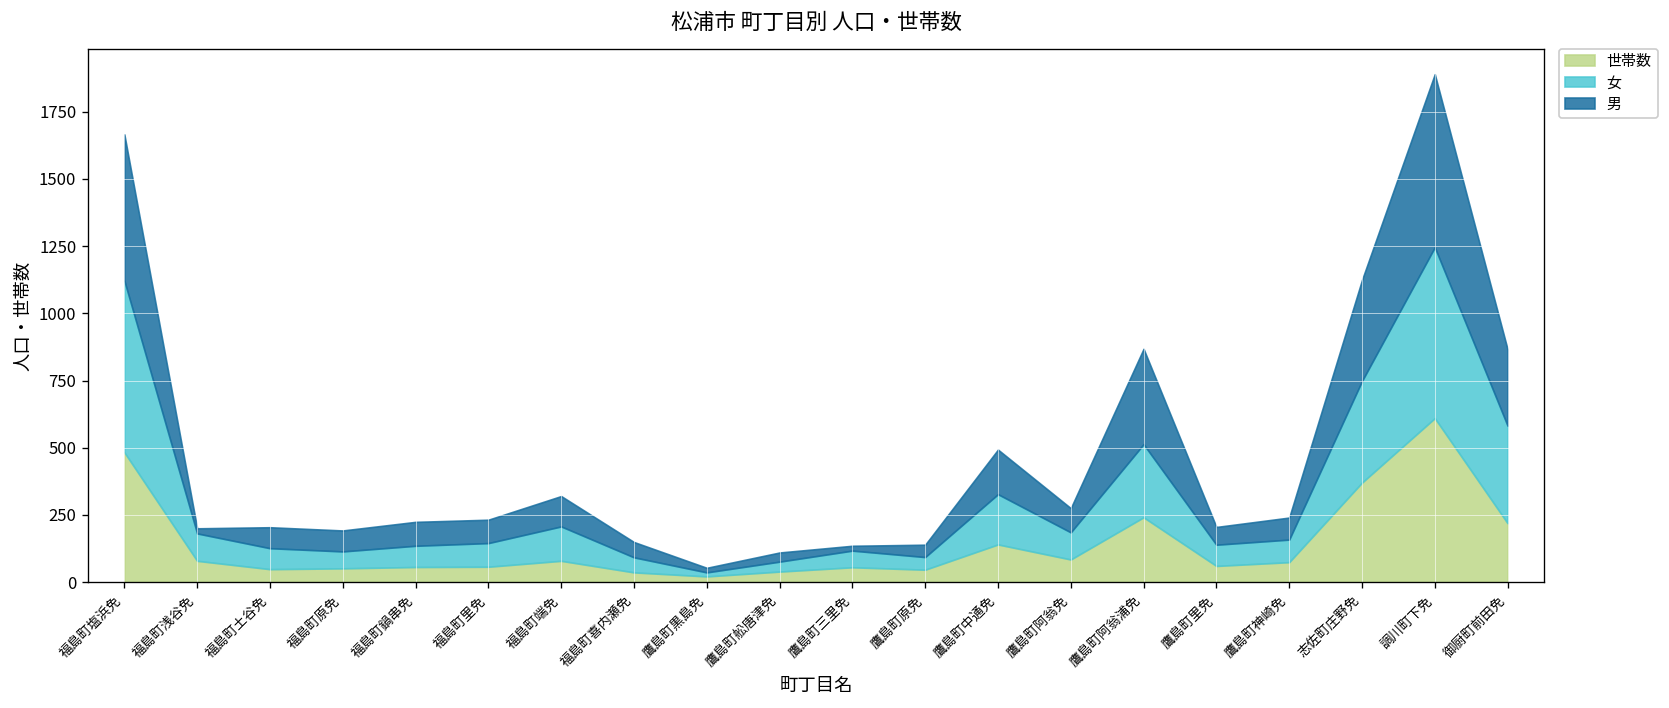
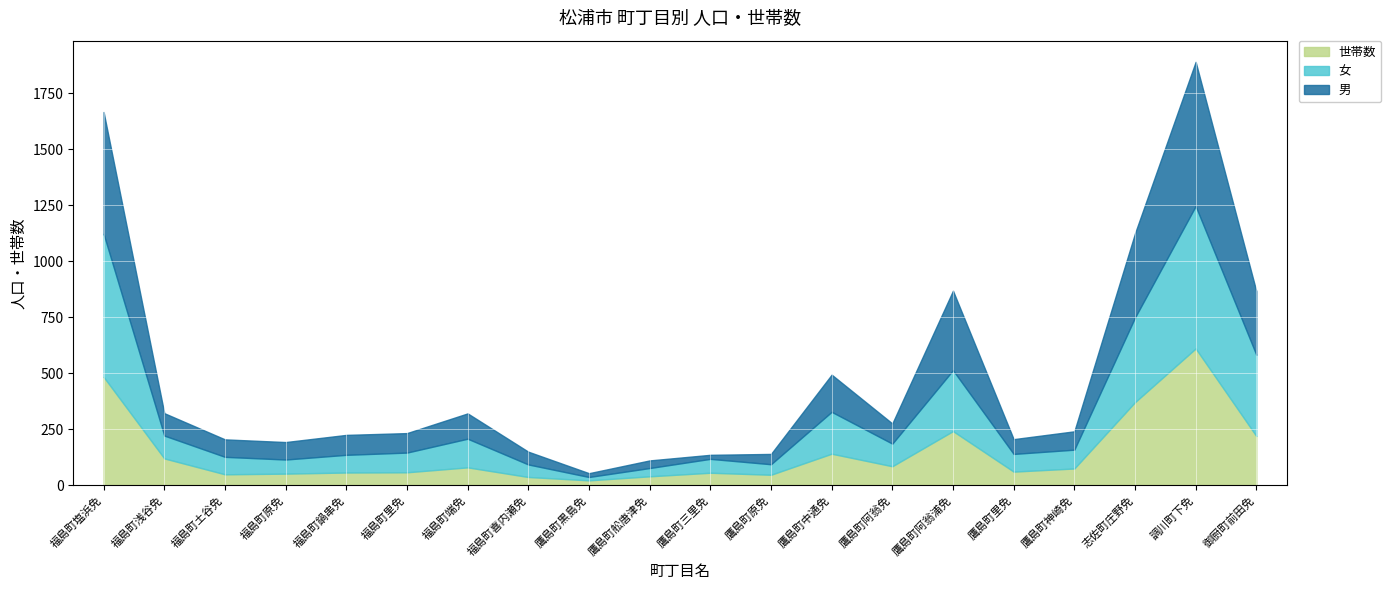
  {
    "世帯数": {
      "福島町塩浜免": 480,
-     "福島町浅谷免": 80,
+     "福島町浅谷免": 120,
      "福島町土谷免": 50,
      "福島町原免": 50,
      "福島町鍋串免": 60,
      "福島町里免": 60,
      "福島町端免": 80,
      "福島町喜内瀬免": 40,
      "鷹島町黒島免": 20,
      "鷹島町舩唐津免": 40,
      "鷹島町三里免": 60,
      "鷹島町原免": 50,
      "鷹島町中通免": 140,
      "鷹島町阿翁免": 80,
      "鷹島町阿翁浦免": 240,
      "鷹島町里免": 60,
      "鷹島町神崎免": 70,
      "志佐町庄野免": 370,
      "調川町下免": 610,
      "御厨町前田免": 220
    },
    "女": {
      "福島町塩浜免": 640,
      "福島町浅谷免": 100,
      "福島町土谷免": 80,
      "福島町原免": 60,
      "福島町鍋串免": 80,
      "福島町里免": 90,
      "福島町端免": 130,
      "福島町喜内瀬免": 60,
      "鷹島町黒島免": 20,
      "鷹島町舩唐津免": 40,
      "鷹島町三里免": 60,
      "鷹島町原免": 50,
      "鷹島町中通免": 190,
      "鷹島町阿翁免": 100,
      "鷹島町阿翁浦免": 270,
      "鷹島町里免": 80,
      "鷹島町神崎免": 80,
      "志佐町庄野免": 380,
      "調川町下免": 640,
      "御厨町前田免": 360
    },
    "男": {
      "福島町塩浜免": 540,
-     "福島町浅谷免": 20,
+     "福島町浅谷免": 100,
      "福島町土谷免": 80,
      "福島町原免": 80,
      "福島町鍋串免": 90,
      "福島町里免": 90,
      "福島町端免": 110,
      "福島町喜内瀬免": 60,
      "鷹島町黒島免": 20,
      "鷹島町舩唐津免": 30,
      "鷹島町三里免": 20,
      "鷹島町原免": 50,
      "鷹島町中通免": 170,
      "鷹島町阿翁免": 90,
      "鷹島町阿翁浦免": 360,
      "鷹島町里免": 70,
      "鷹島町神崎免": 80,
      "志佐町庄野免": 380,
      "調川町下免": 640,
      "御厨町前田免": 280
    }
  }
